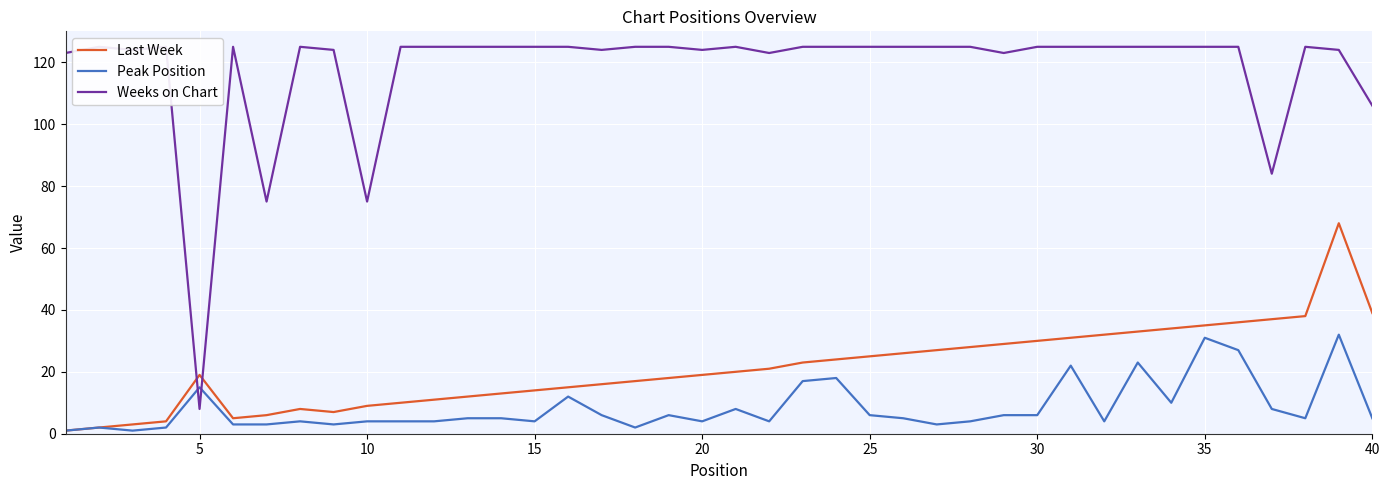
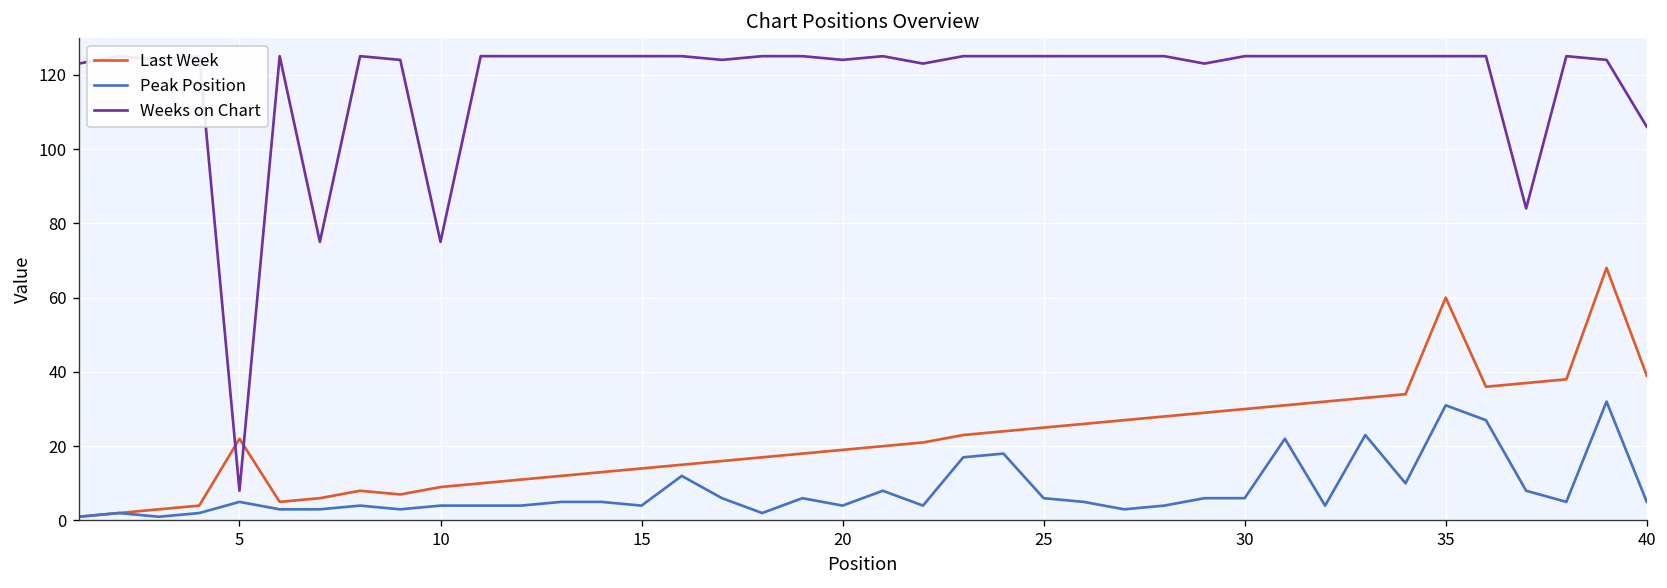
  {
    "Last Week": {
-     "5": 19,
+     "5": 22,
      "10": 9,
      "15": 14,
      "20": 19,
      "25": 25,
      "30": 30,
-     "35": 35,
+     "35": 60,
      "40": 39
    },
    "Peak Position": {
-     "5": 15,
+     "5": 5,
      "10": 4,
      "15": 4,
      "20": 4,
      "25": 6,
      "30": 6,
      "35": 31,
      "40": 5
    },
    "Weeks on Chart": {
      "5": 8,
      "10": 75,
      "15": 125,
      "20": 124,
      "25": 125,
      "30": 125,
      "35": 125,
      "40": 106
    }
  }
